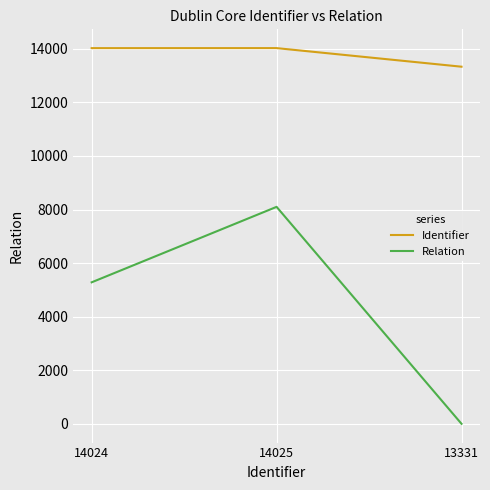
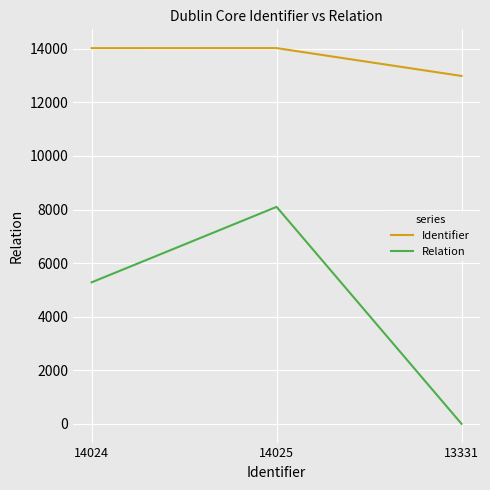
  {
    "Identifier": {
      "14024": 14000,
      "14025": 14000,
-     "13331": 13300
+     "13331": 13000
    },
    "Relation": {
      "14024": 5300,
      "14025": 8100,
      "13331": 0
    }
  }
